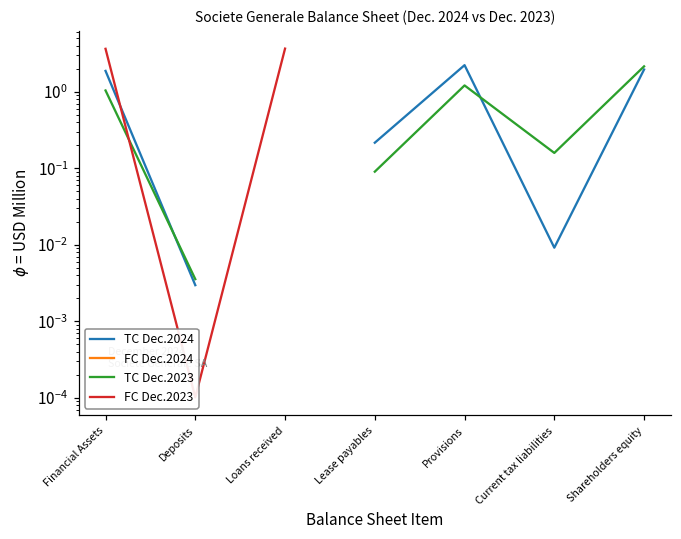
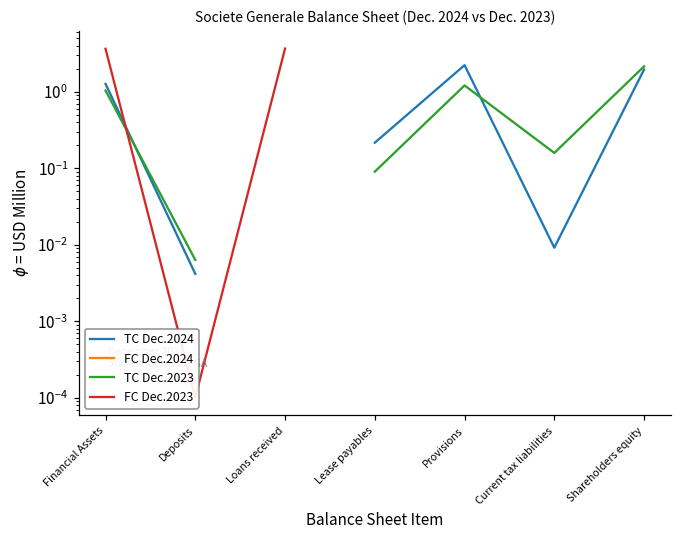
  {
    "TC Dec.2024": {
-     "Financial Assets": 1.9,
-     "Deposits": 0.0030,
+     "Financial Assets": 1.3,
+     "Deposits": 0.004,
      "Lease payables": 0.22,
      "Provisions": 2.2,
      "Current tax liabilities": 0.009,
      "Shareholders equity": 2.0
    },
    "TC Dec.2023": {
      "Financial Assets": 1.0,
-     "Deposits": 0.004,
+     "Deposits": 0.006,
      "Lease payables": 0.09,
      "Provisions": 1.2,
      "Current tax liabilities": 0.16,
      "Shareholders equity": 2.1
    }
  }
